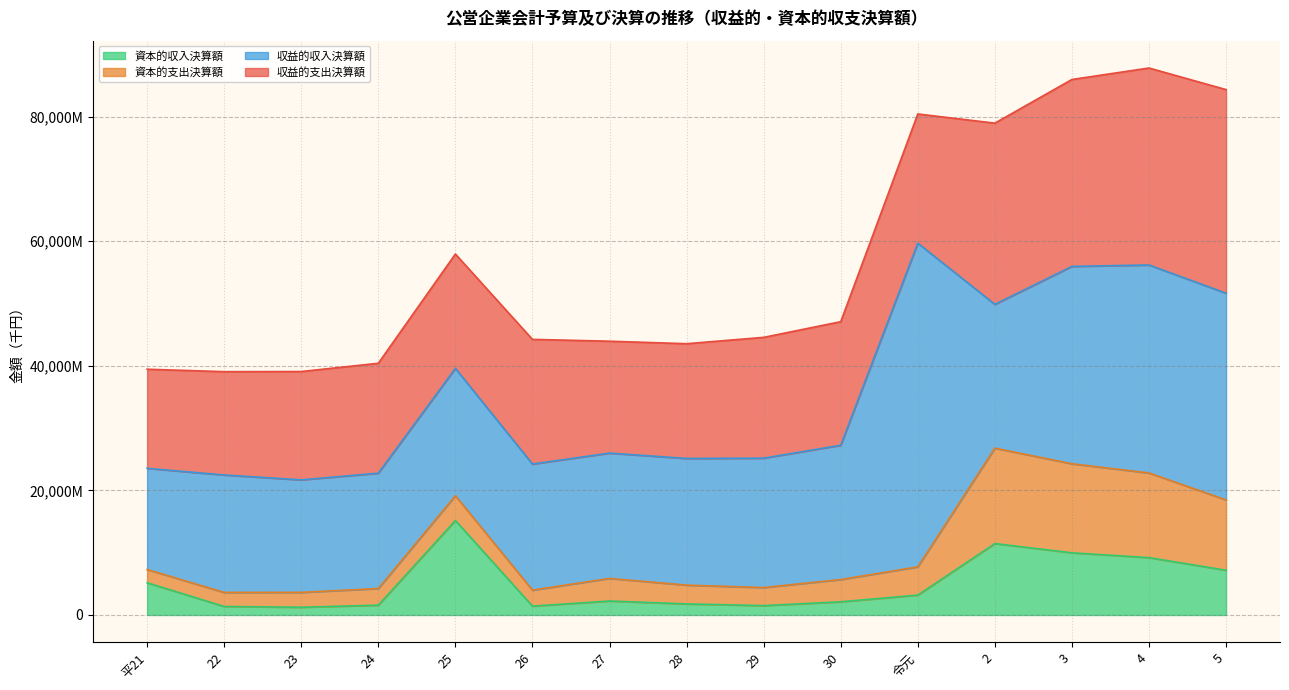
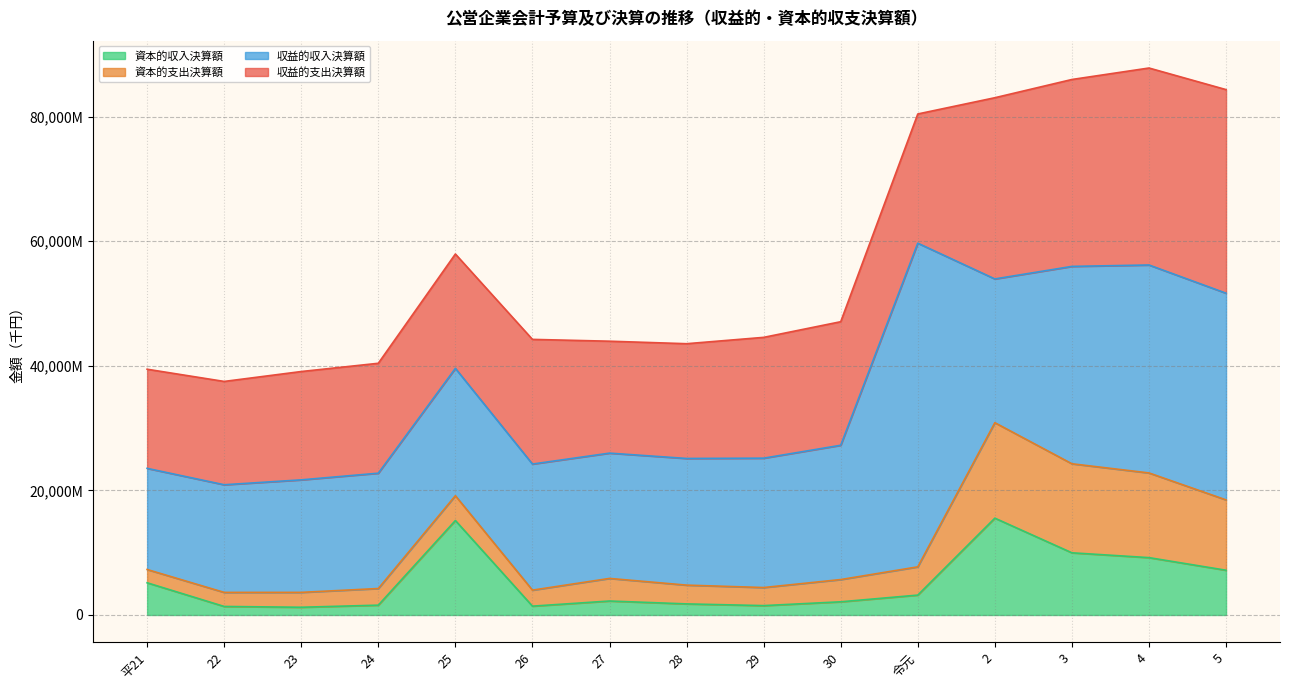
  {
    "資本的収入決算額": {
      "平21": "5,000,000,000",
      "22": "1,000,000,000",
      "23": "1,000,000,000",
      "24": "2,000,000,000",
      "25": "15,000,000,000",
      "26": "1,000,000,000",
      "27": "2,000,000,000",
      "28": "2,000,000,000",
      "29": "2,000,000,000",
      "30": "2,000,000,000",
      "令元": "3,000,000,000",
-     "2": "11,000,000,000",
+     "2": "16,000,000,000",
      "3": "10,000,000,000",
      "4": "9,000,000,000",
      "5": "7,000,000,000"
    },
    "収益的収入決算額": {
      "平21": "16,000,000,000",
-     "22": "19,000,000,000",
+     "22": "17,000,000,000",
      "23": "18,000,000,000",
      "24": "19,000,000,000",
      "25": "20,000,000,000",
      "26": "20,000,000,000",
      "27": "20,000,000,000",
      "28": "20,000,000,000",
      "29": "21,000,000,000",
      "30": "22,000,000,000",
      "令元": "52,000,000,000",
      "2": "23,000,000,000",
      "3": "32,000,000,000",
      "4": "33,000,000,000",
      "5": "33,000,000,000"
    }
  }
